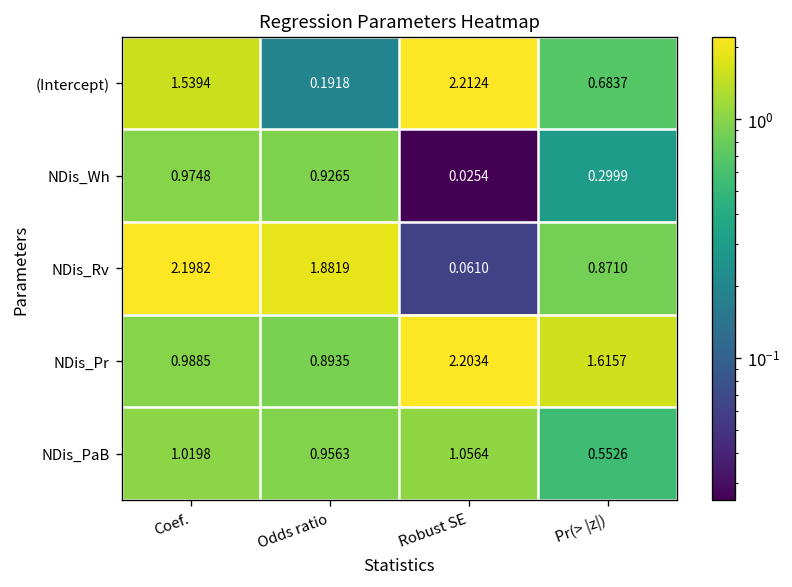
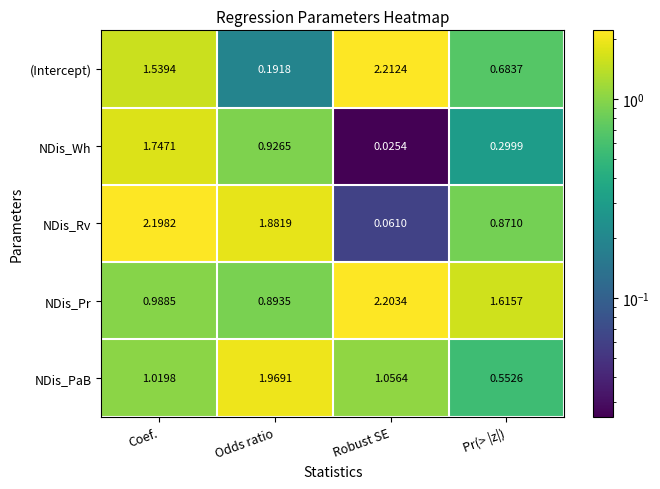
  {
    "(Intercept)": {
      "Coef.": 1.5394,
      "Odds ratio": 0.1918,
      "Robust SE": 2.2124,
      "Pr(> |z|)": 0.6837
    },
    "NDis_Wh": {
-     "Coef.": 0.9748,
+     "Coef.": 1.7471,
      "Odds ratio": 0.9265,
      "Robust SE": 0.0254,
      "Pr(> |z|)": 0.2999
    },
    "NDis_Rv": {
      "Coef.": 2.1982,
      "Odds ratio": 1.8819,
      "Robust SE": 0.0610,
      "Pr(> |z|)": 0.8710
    },
    "NDis_Pr": {
      "Coef.": 0.9885,
      "Odds ratio": 0.8935,
      "Robust SE": 2.2034,
      "Pr(> |z|)": 1.6157
    },
    "NDis_PaB": {
      "Coef.": 1.0198,
-     "Odds ratio": 0.9563,
+     "Odds ratio": 1.9691,
      "Robust SE": 1.0564,
      "Pr(> |z|)": 0.5526
    }
  }
